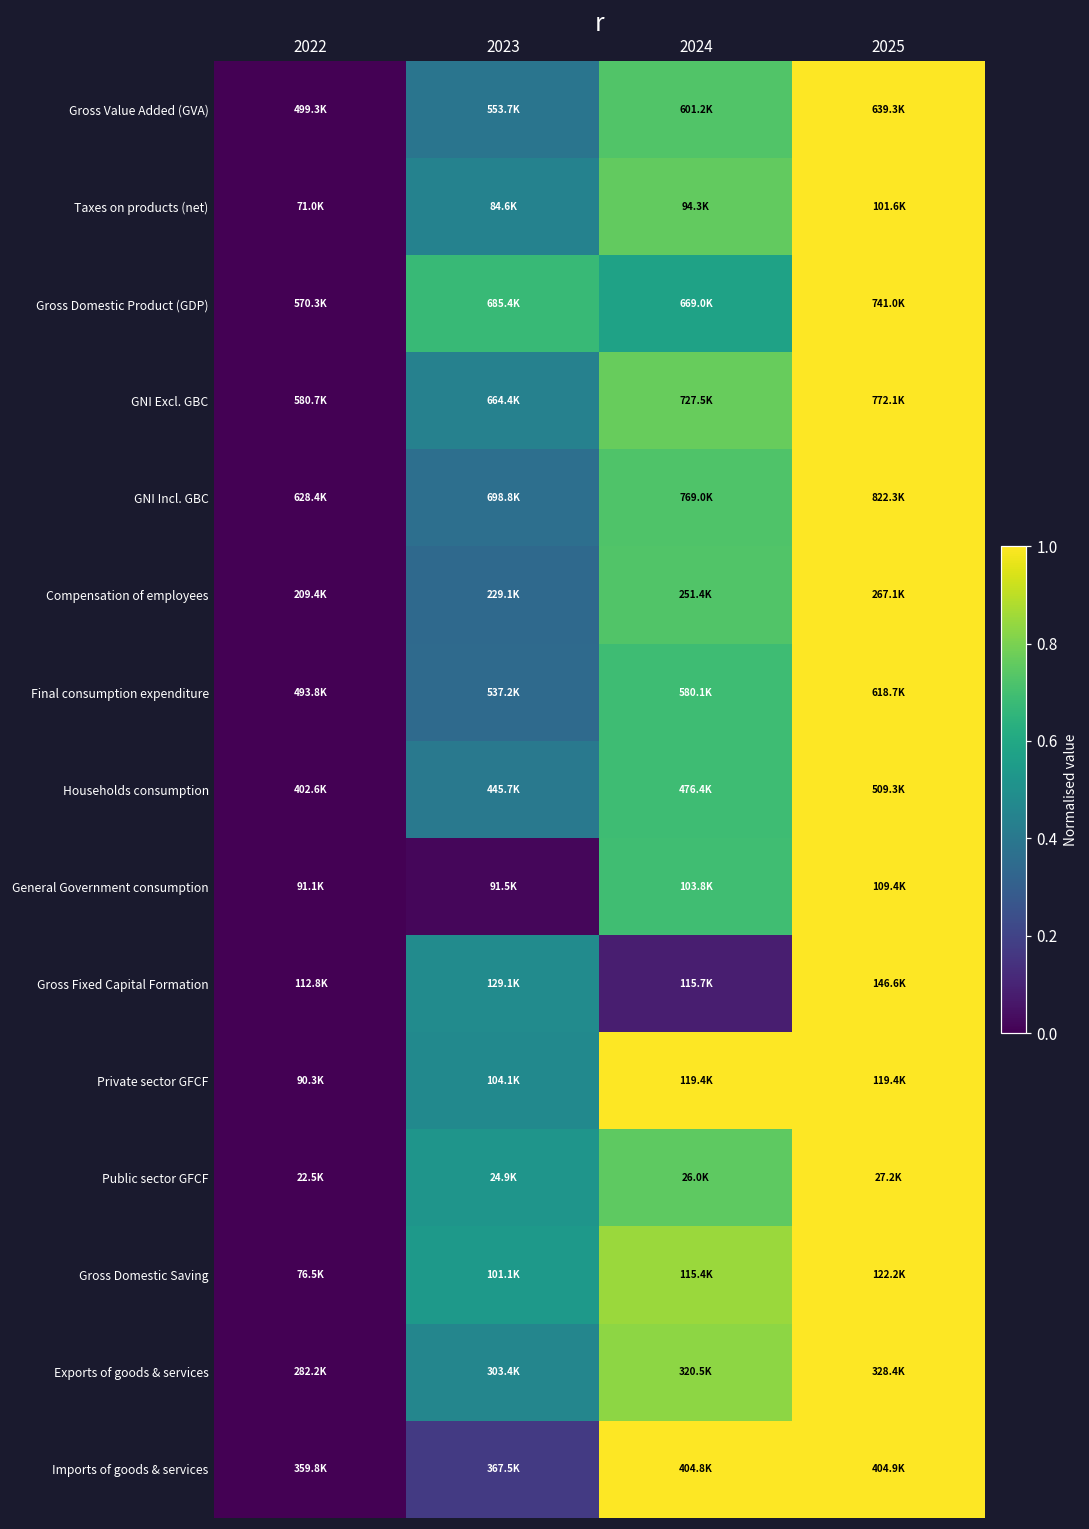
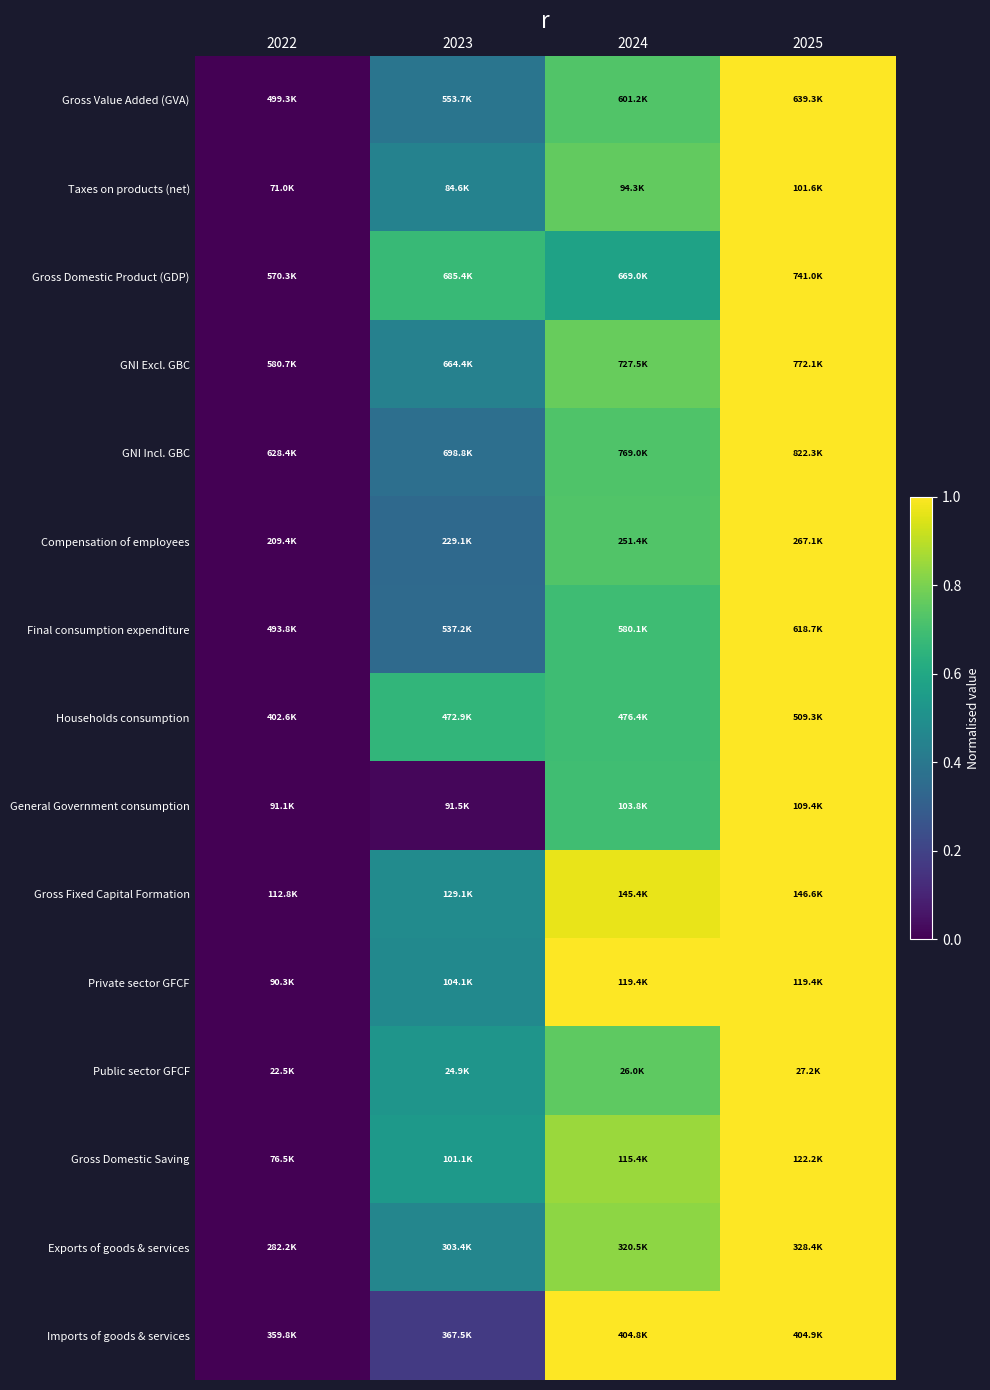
  {
    "Gross Value Added (GVA)": {
      "2022": "499.3K",
      "2023": "553.7K",
      "2024": "601.2K",
      "2025": "639.3K"
    },
    "Taxes on products (net)": {
      "2022": "71.0K",
      "2023": "84.6K",
      "2024": "94.3K",
      "2025": "101.6K"
    },
    "Gross Domestic Product (GDP)": {
      "2022": "570.3K",
      "2023": "685.4K",
      "2024": "669.0K",
      "2025": "741.0K"
    },
    "GNI Excl. GBC": {
      "2022": "580.7K",
      "2023": "664.4K",
      "2024": "727.5K",
      "2025": "772.1K"
    },
    "GNI Incl. GBC": {
      "2022": "628.4K",
      "2023": "698.8K",
      "2024": "769.0K",
      "2025": "822.3K"
    },
    "Compensation of employees": {
      "2022": "209.4K",
      "2023": "229.1K",
      "2024": "251.4K",
      "2025": "267.1K"
    },
    "Final consumption expenditure": {
      "2022": "493.8K",
      "2023": "537.2K",
      "2024": "580.1K",
      "2025": "618.7K"
    },
    "Households consumption": {
      "2022": "402.6K",
-     "2023": "445.7K",
+     "2023": "472.9K",
      "2024": "476.4K",
      "2025": "509.3K"
    },
    "General Government consumption": {
      "2022": "91.1K",
      "2023": "91.5K",
      "2024": "103.8K",
      "2025": "109.4K"
    },
    "Gross Fixed Capital Formation": {
      "2022": "112.8K",
      "2023": "129.1K",
-     "2024": "115.7K",
+     "2024": "145.4K",
      "2025": "146.6K"
    },
    "Private sector GFCF": {
      "2022": "90.3K",
      "2023": "104.1K",
      "2024": "119.4K",
      "2025": "119.4K"
    },
    "Public sector GFCF": {
      "2022": "22.5K",
      "2023": "24.9K",
      "2024": "26.0K",
      "2025": "27.2K"
    },
    "Gross Domestic Saving": {
      "2022": "76.5K",
      "2023": "101.1K",
      "2024": "115.4K",
      "2025": "122.2K"
    },
    "Exports of goods & services": {
      "2022": "282.2K",
      "2023": "303.4K",
      "2024": "320.5K",
      "2025": "328.4K"
    },
    "Imports of goods & services": {
      "2022": "359.8K",
      "2023": "367.5K",
      "2024": "404.8K",
      "2025": "404.9K"
    }
  }
